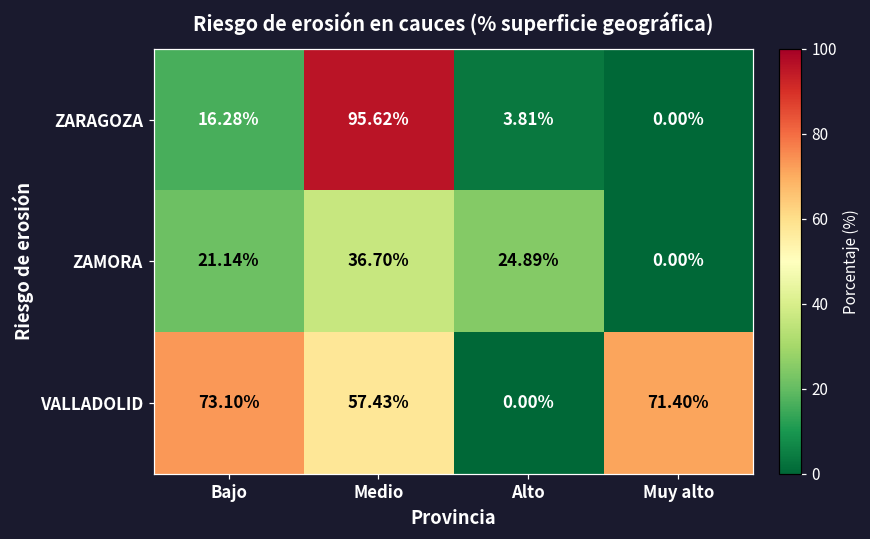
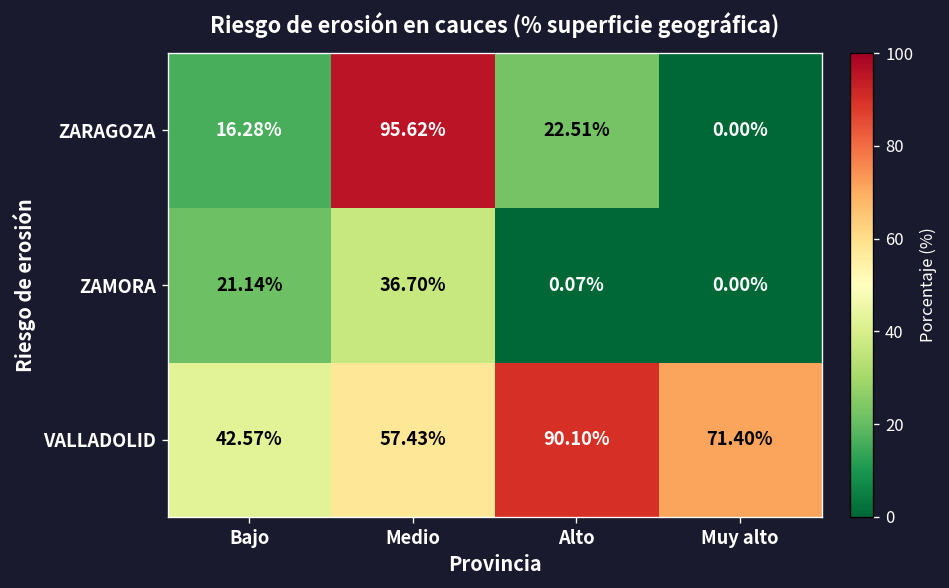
  {
    "ZARAGOZA": {
      "Bajo": "16.28%",
      "Medio": "95.62%",
-     "Alto": "3.81%",
+     "Alto": "22.51%",
      "Muy alto": "0.00%"
    },
    "ZAMORA": {
      "Bajo": "21.14%",
      "Medio": "36.70%",
-     "Alto": "24.89%",
+     "Alto": "0.07%",
      "Muy alto": "0.00%"
    },
    "VALLADOLID": {
-     "Bajo": "73.10%",
+     "Bajo": "42.57%",
      "Medio": "57.43%",
-     "Alto": "0.00%",
+     "Alto": "90.10%",
      "Muy alto": "71.40%"
    }
  }
